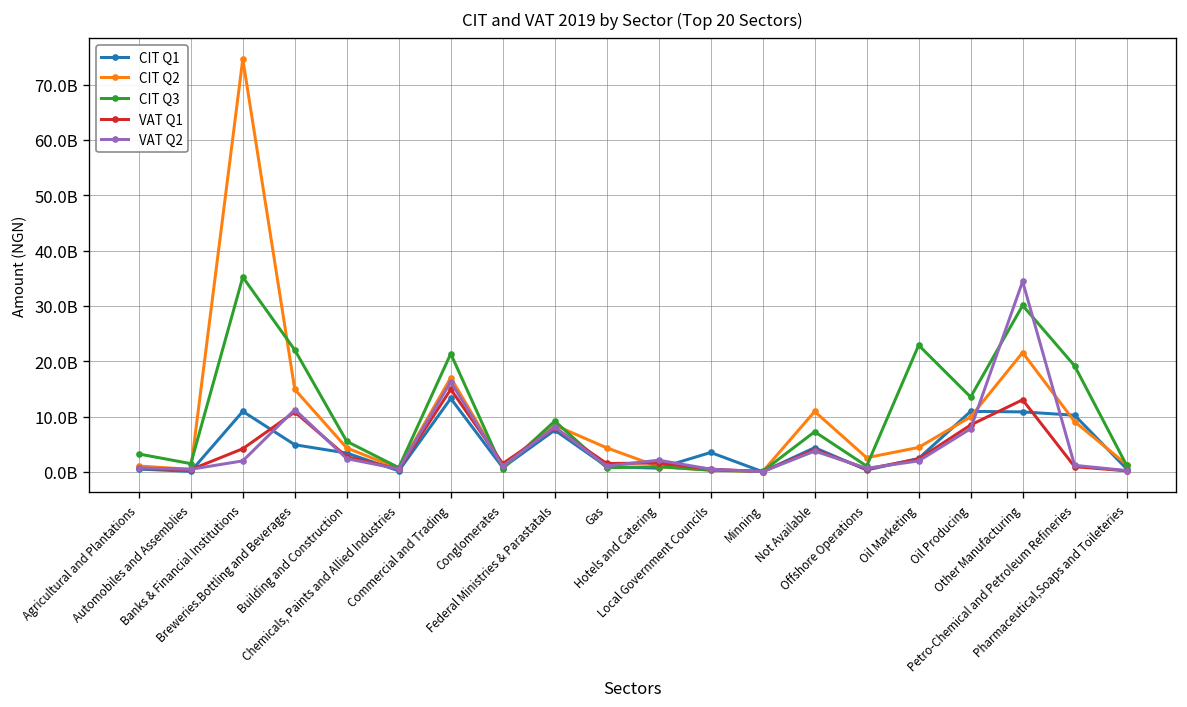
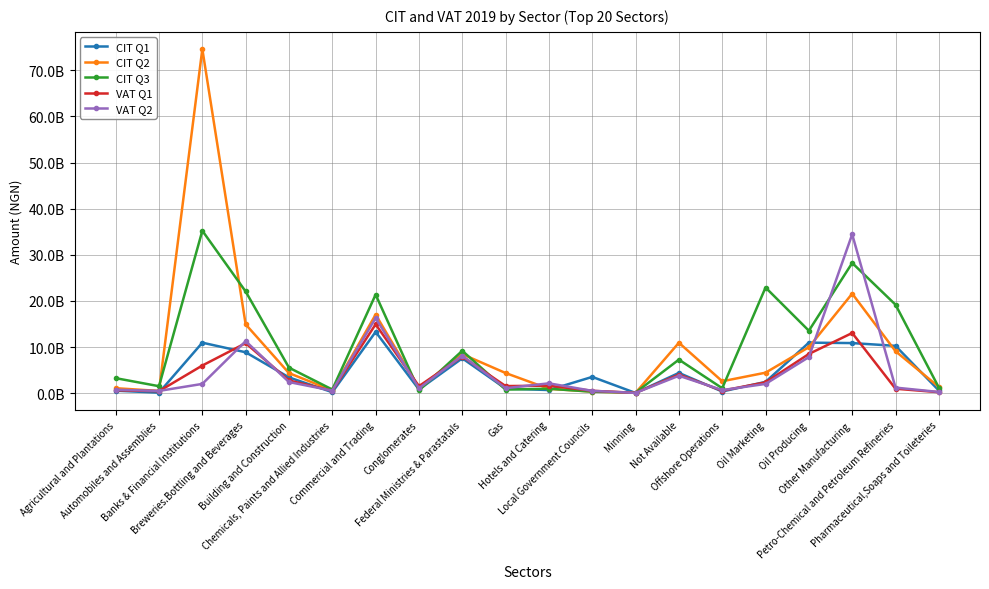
  {
    "CIT Q1": {
      "Banks & Financial Institutions": 11000000000,
-     "Breweries.Bottling and Beverages": 5000000000,
+     "Breweries.Bottling and Beverages": 9000000000,
      "Building and Construction": 3000000000,
      "Commercial and Trading": 13000000000,
      "Local Government Councils": 4000000000,
      "Oil Producing": 11000000000,
      "Other Manufacturing": 11000000000,
      "Petro-Chemical and Petroleum Refineries": 10000000000
    },
    "CIT Q2": {
      "Banks & Financial Institutions": 75000000000,
      "Breweries.Bottling and Beverages": 15000000000,
      "Building and Construction": 4000000000,
      "Commercial and Trading": 17000000000,
      "Gas": 4000000000,
      "Not Available": 11000000000,
      "Offshore Operations": 3000000000,
      "Oil Marketing": 4000000000,
      "Oil Producing": 10000000000,
      "Other Manufacturing": 22000000000,
      "Petro-Chemical and Petroleum Refineries": 9000000000
    },
    "CIT Q3": {
      "Agricultural and Plantations": 3000000000,
      "Automobiles and Assemblies": 2000000000,
      "Banks & Financial Institutions": 35000000000,
      "Breweries.Bottling and Beverages": 22000000000,
      "Building and Construction": 6000000000,
      "Commercial and Trading": 21000000000,
      "Federal Ministries & Parastatals": 9000000000,
      "Not Available": 7000000000,
      "Oil Marketing": 23000000000,
      "Oil Producing": 14000000000,
-     "Other Manufacturing": 30000000000,
+     "Other Manufacturing": 28000000000,
      "Petro-Chemical and Petroleum Refineries": 19000000000
    },
    "VAT Q1": {
-     "Banks & Financial Institutions": 4000000000,
+     "Banks & Financial Institutions": 6000000000,
      "Commercial and Trading": 15000000000,
      "Oil Producing": 8000000000,
      "Other Manufacturing": 13000000000
    },
    "VAT Q2": {
      "Banks & Financial Institutions": 2000000000,
      "Commercial and Trading": 16000000000,
      "Oil Producing": 8000000000,
      "Other Manufacturing": 34000000000
    }
  }
